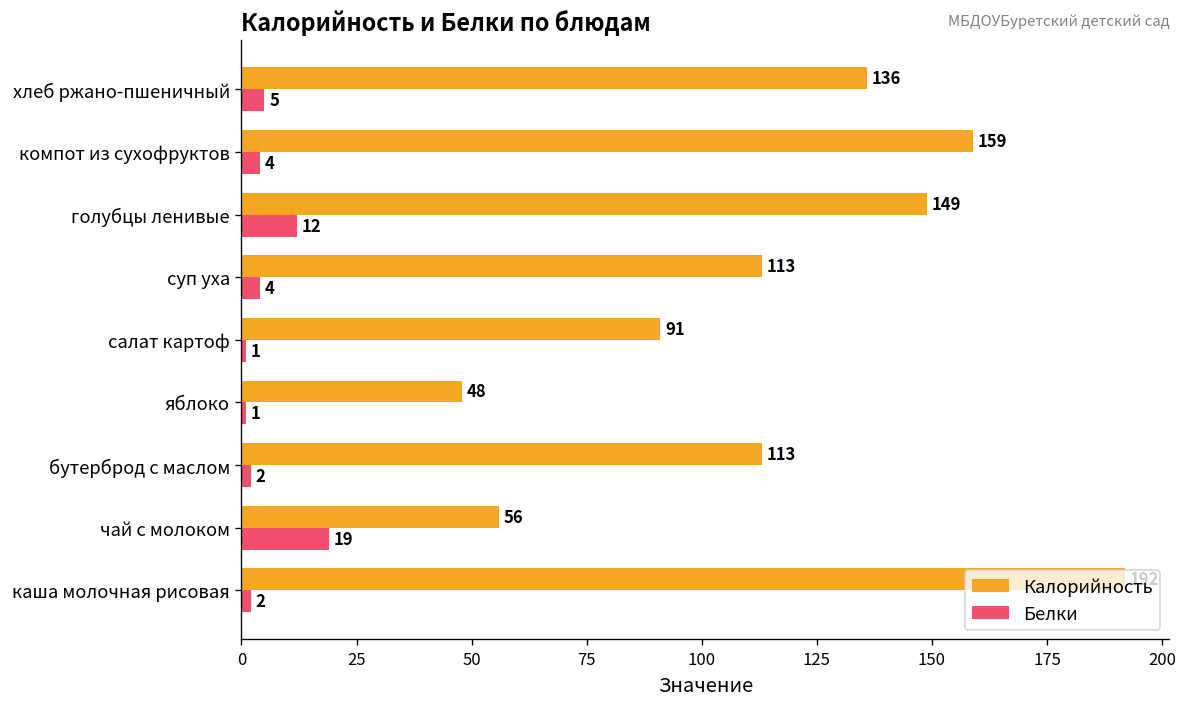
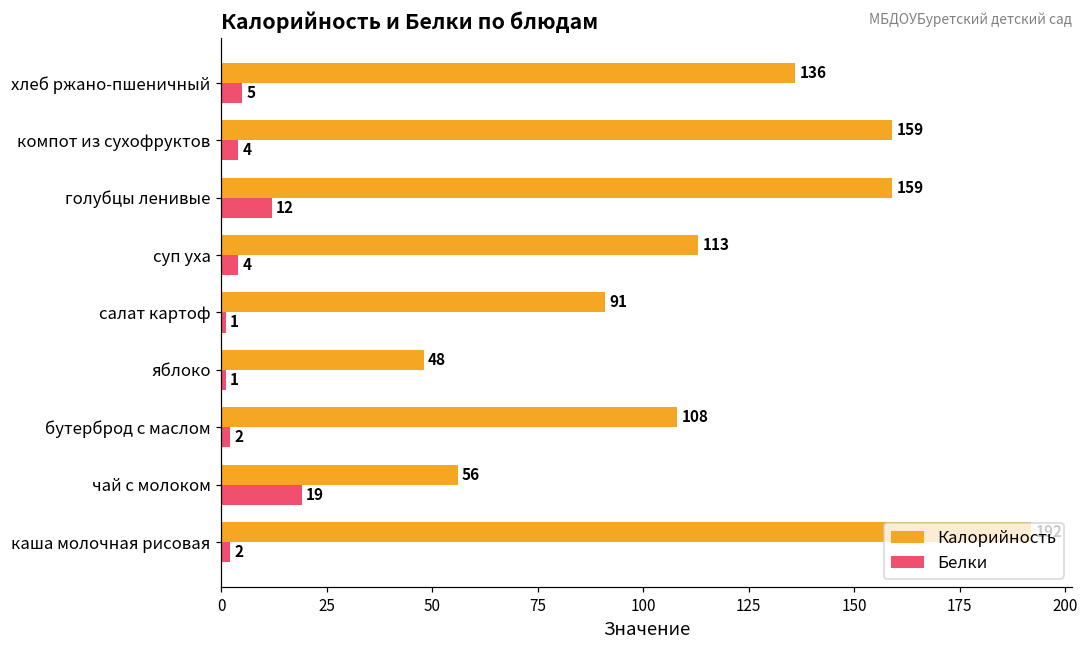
  {
    "Калорийность": {
      "хлеб ржано-пшеничный": 136,
      "компот из сухофруктов": 159,
-     "голубцы ленивые": 149,
+     "голубцы ленивые": 159,
      "суп уха": 113,
      "салат картоф": 91,
      "яблоко": 48,
-     "бутерброд с маслом": 113,
+     "бутерброд с маслом": 108,
      "чай с молоком": 56
    },
    "Белки": {
      "хлеб ржано-пшеничный": 5,
      "компот из сухофруктов": 4,
      "голубцы ленивые": 12,
      "суп уха": 4,
      "салат картоф": 1,
      "яблоко": 1,
      "бутерброд с маслом": 2,
      "чай с молоком": 19,
      "каша молочная рисовая": 2
    }
  }
